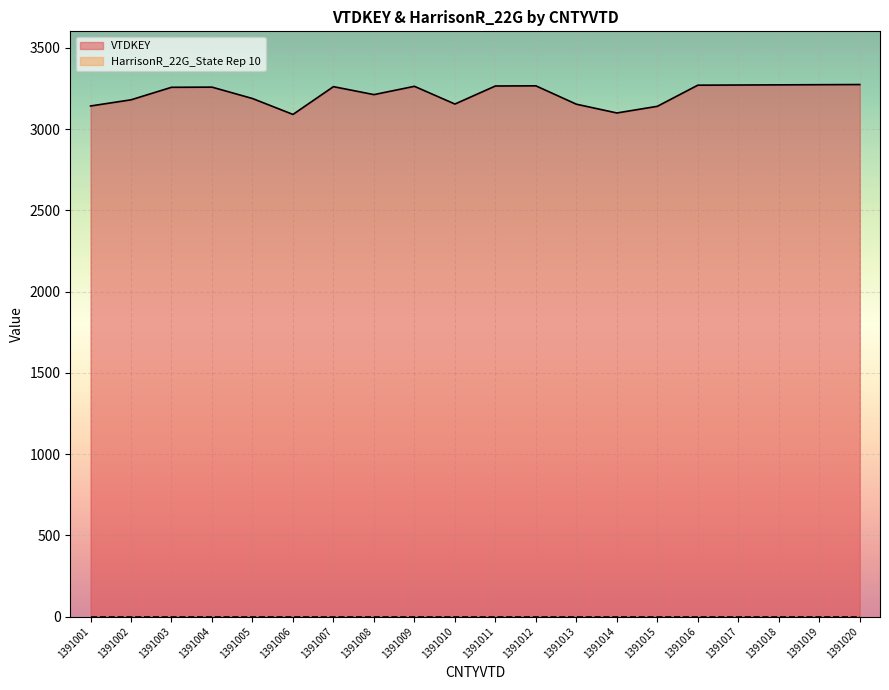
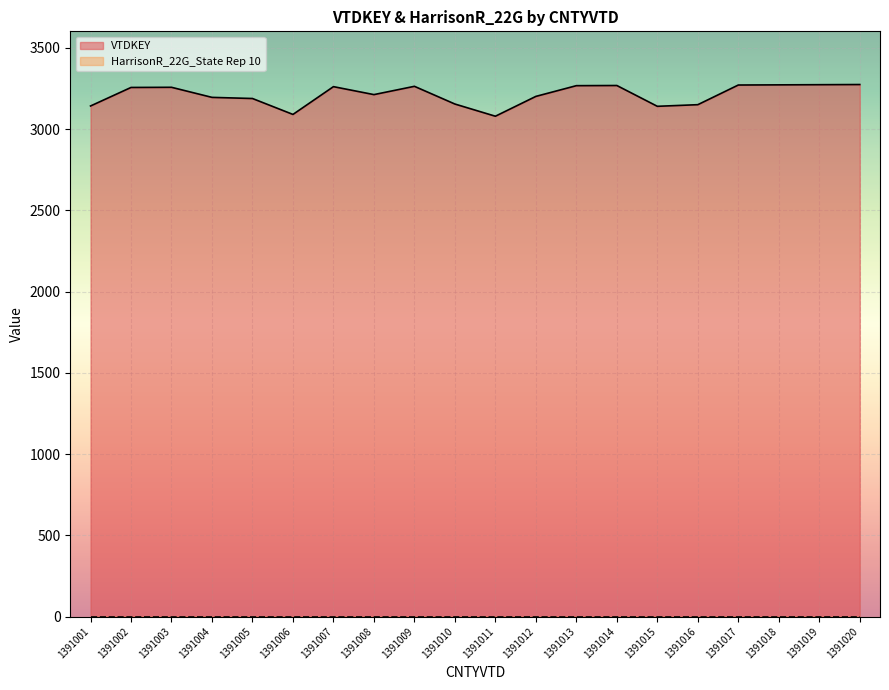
  {
    "VTDKEY": {
      "1391001": 3140,
-     "1391002": 3180,
+     "1391002": 3260,
      "1391003": 3260,
-     "1391004": 3260,
+     "1391004": 3200,
      "1391005": 3190,
      "1391006": 3090,
      "1391007": 3260,
      "1391008": 3210,
      "1391009": 3260,
      "1391010": 3150,
-     "1391011": 3270,
-     "1391012": 3270,
-     "1391013": 3150,
-     "1391014": 3100,
+     "1391011": 3080,
+     "1391012": 3200,
+     "1391013": 3270,
+     "1391014": 3270,
      "1391015": 3140,
-     "1391016": 3270,
+     "1391016": 3150,
      "1391017": 3270,
      "1391018": 3270,
      "1391019": 3270,
      "1391020": 3270
    },
    "HarrisonR_22G_State Rep 10": {
      "1391001": 0,
      "1391002": 0,
      "1391003": 0,
      "1391004": 0,
      "1391005": 0,
      "1391006": 0,
      "1391007": 0,
      "1391008": 0,
      "1391009": 0,
      "1391010": 0,
      "1391011": 0,
      "1391012": 0,
      "1391013": 0,
      "1391014": 0,
      "1391015": 0,
      "1391016": 0,
      "1391017": 0,
      "1391018": 0,
      "1391019": 0,
      "1391020": 0
    }
  }
